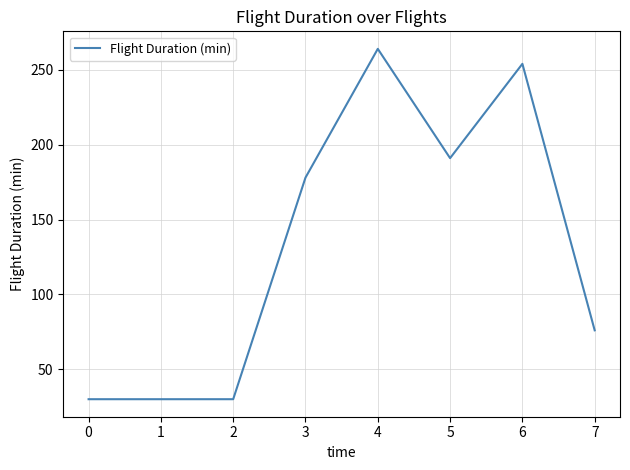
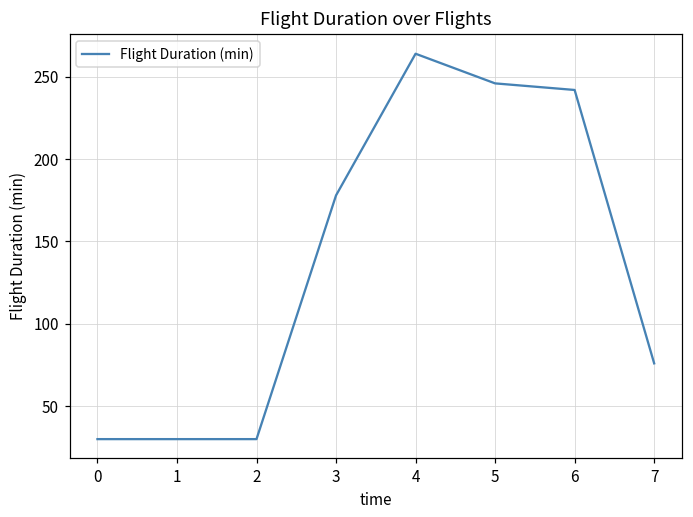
  {
    "0": 30,
    "1": 30,
    "2": 30,
    "3": 178,
    "4": 264,
-   "5": 191,
-   "6": 254,
+   "5": 246,
+   "6": 242,
    "7": 76
  }
